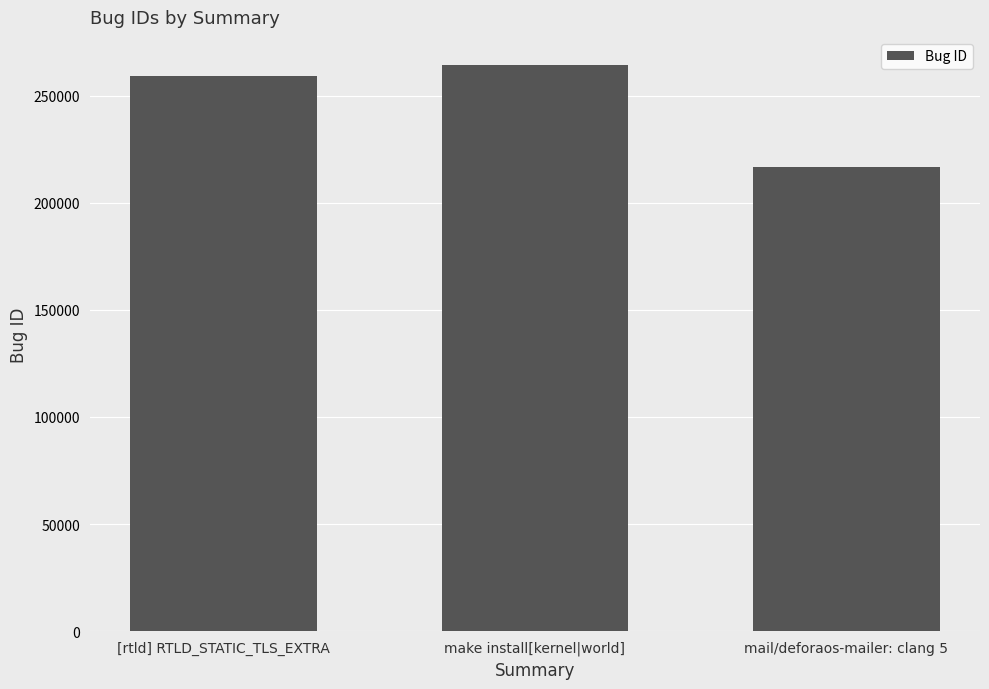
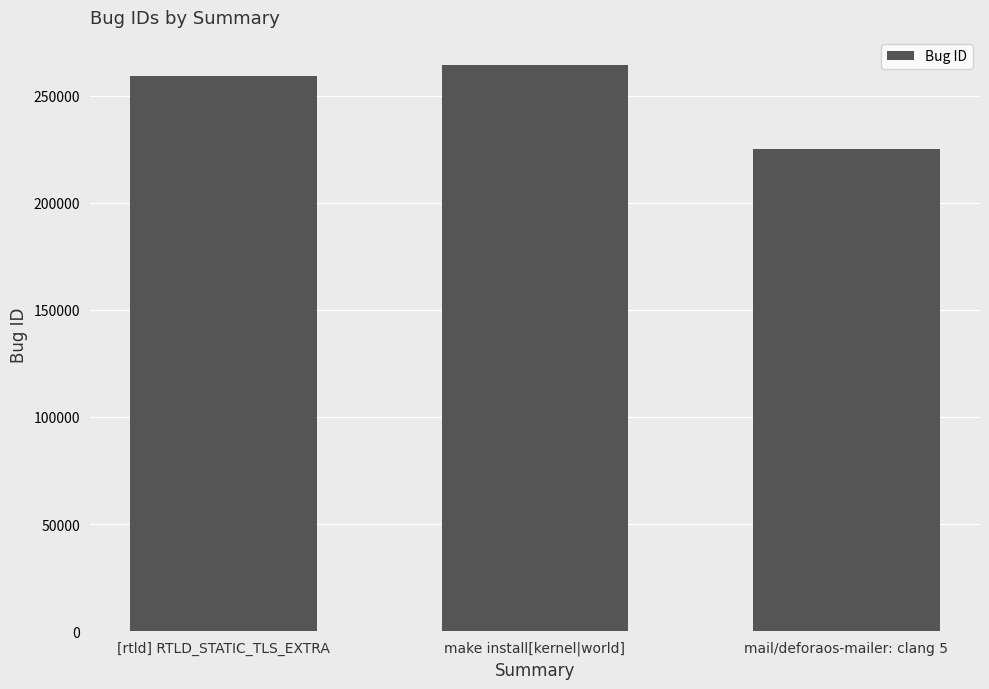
  {
    "[rtld] RTLD_STATIC_TLS_EXTRA": 259000,
    "make install[kernel|world]": 264000,
-   "mail/deforaos-mailer: clang 5": 217000
+   "mail/deforaos-mailer: clang 5": 225000
  }
